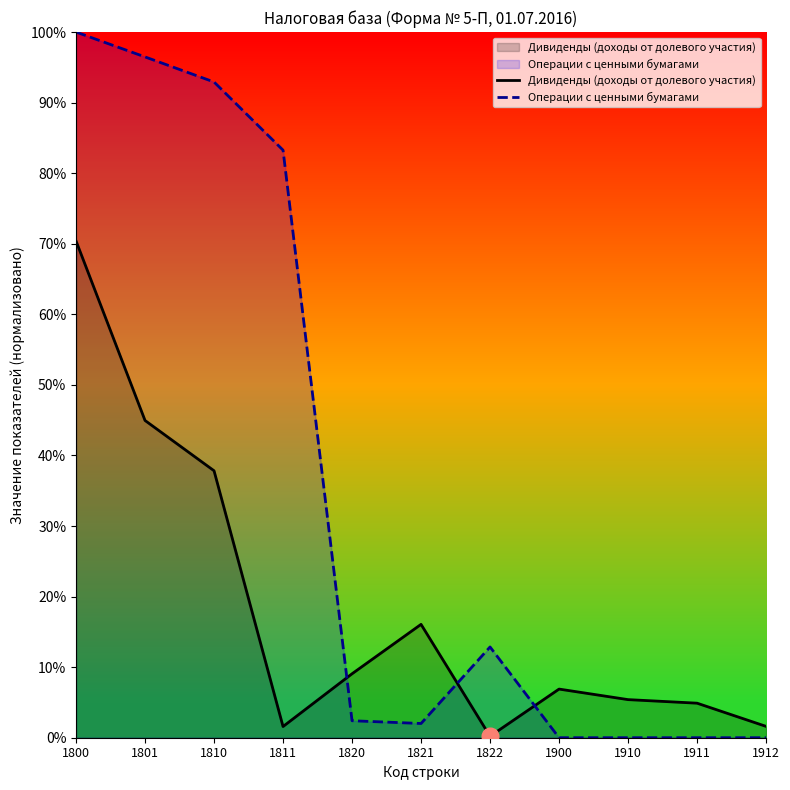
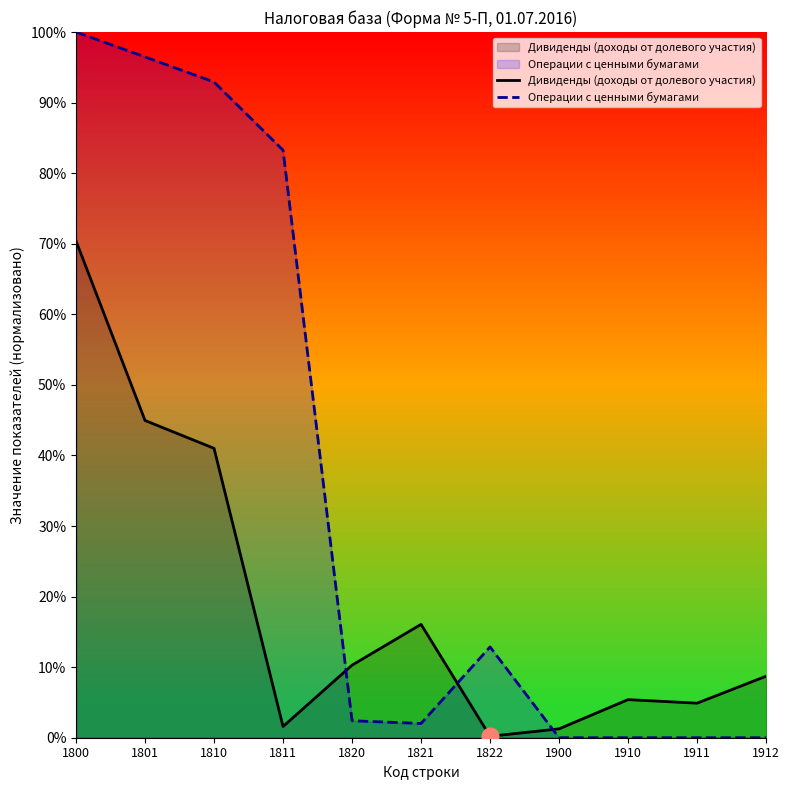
  {
    "Дивиденды (доходы от долевого участия)": {
      "1800": "70%",
      "1801": "45%",
-     "1810": "38%",
+     "1810": "41%",
      "1811": "2%",
-     "1820": "9%",
+     "1820": "10%",
      "1821": "16%",
-     "1900": "7%",
+     "1900": "1%",
      "1910": "5%",
      "1911": "5%",
-     "1912": "2%"
+     "1912": "9%"
    }
  }
